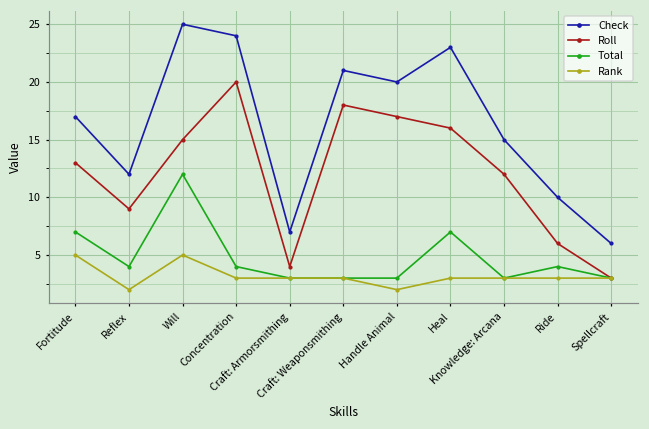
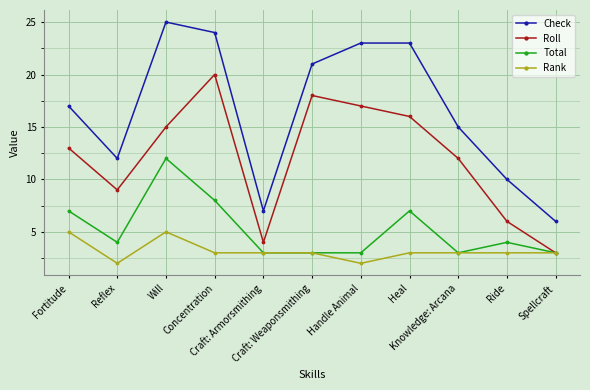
  {
    "Check": {
      "Fortitude": 17,
      "Reflex": 12,
      "Will": 25,
      "Concentration": 24,
      "Craft: Armorsmithing": 7,
      "Craft: Weaponsmithing": 21,
-     "Handle Animal": 20,
+     "Handle Animal": 23,
      "Heal": 23,
      "Knowledge: Arcana": 15,
      "Ride": 10,
      "Spellcraft": 6
    },
    "Roll": {
      "Fortitude": 13,
      "Reflex": 9,
      "Will": 15,
      "Concentration": 20,
      "Craft: Armorsmithing": 4,
      "Craft: Weaponsmithing": 18,
      "Handle Animal": 17,
      "Heal": 16,
      "Knowledge: Arcana": 12,
      "Ride": 6
    },
    "Total": {
      "Fortitude": 7,
      "Reflex": 4,
      "Will": 12,
-     "Concentration": 4,
+     "Concentration": 8,
      "Handle Animal": 3,
      "Heal": 7,
      "Ride": 4
    },
    "Rank": {
      "Fortitude": 5,
      "Reflex": 2,
      "Will": 5,
      "Concentration": 3,
      "Handle Animal": 2,
      "Heal": 3,
      "Ride": 3
    }
  }
